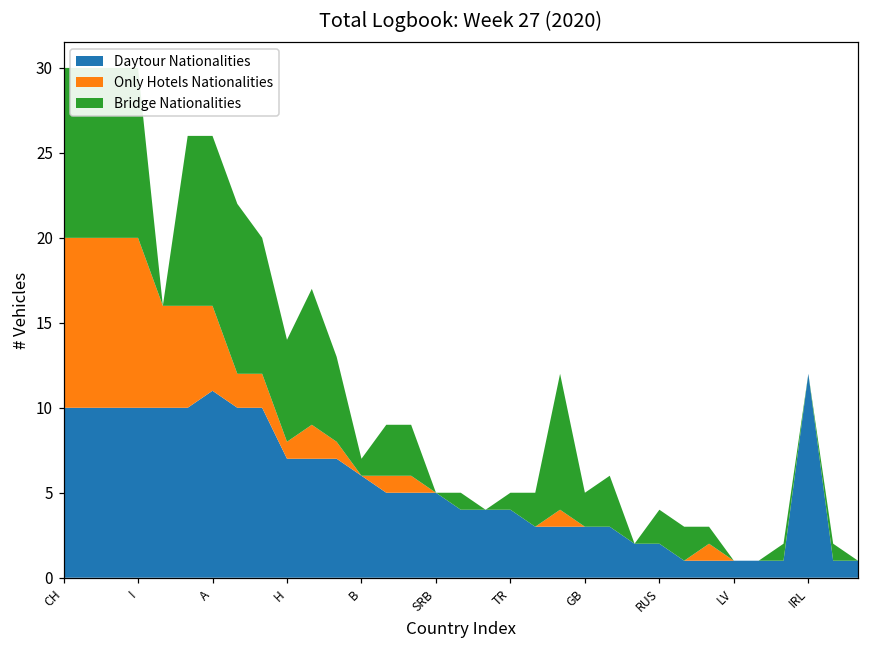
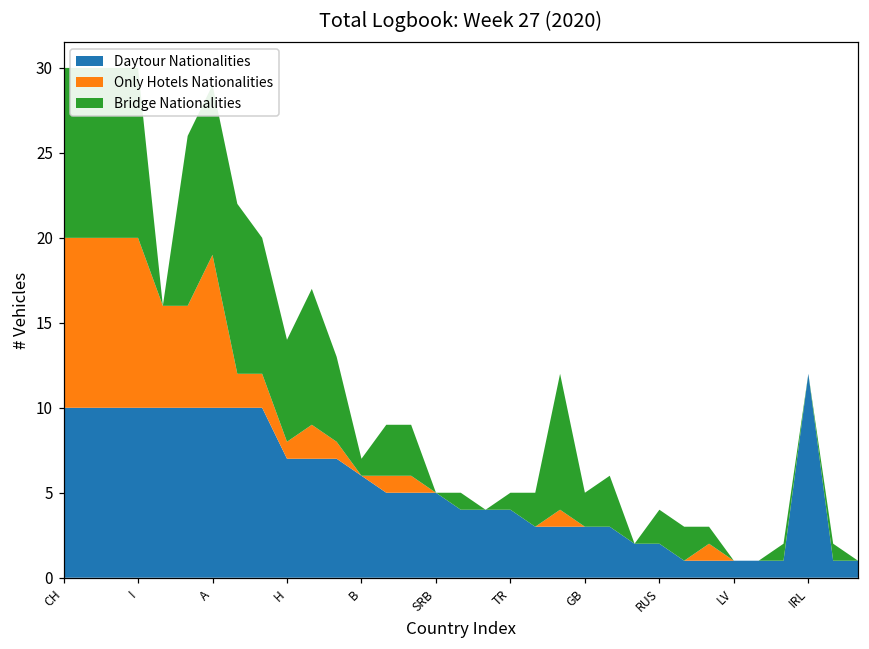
  {
    "Daytour Nationalities": {
-     "A": 11
+     "A": 10
    },
    "Only Hotels Nationalities": {
-     "A": 5
+     "A": 9
    },
    "Bridge Nationalities": {
      "CH": 10,
      "H": 6,
      "B": 1,
      "TR": 1,
      "GB": 2,
      "RUS": 2
    }
  }
